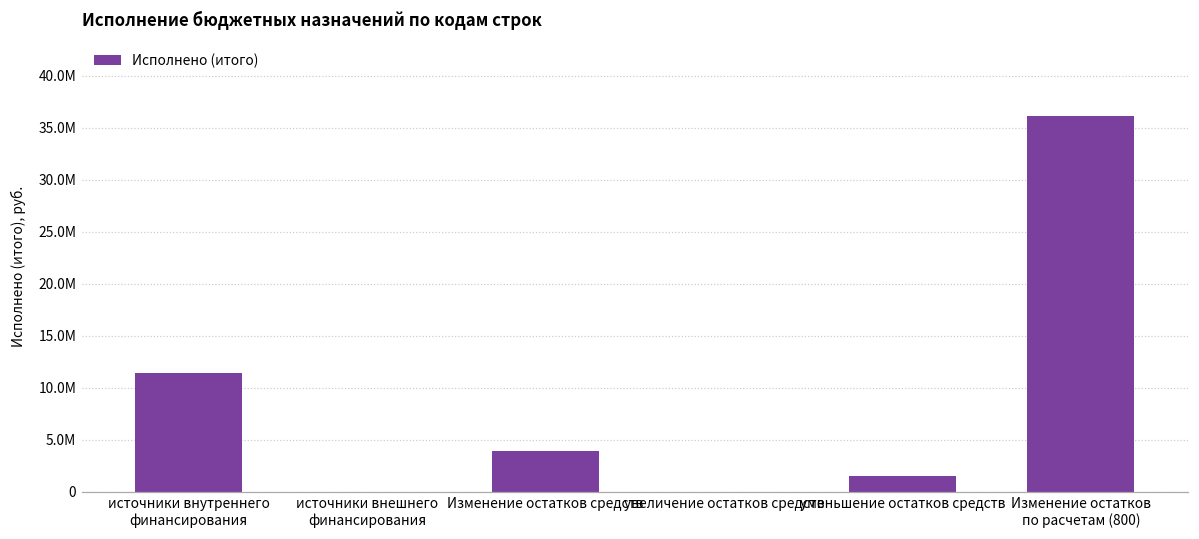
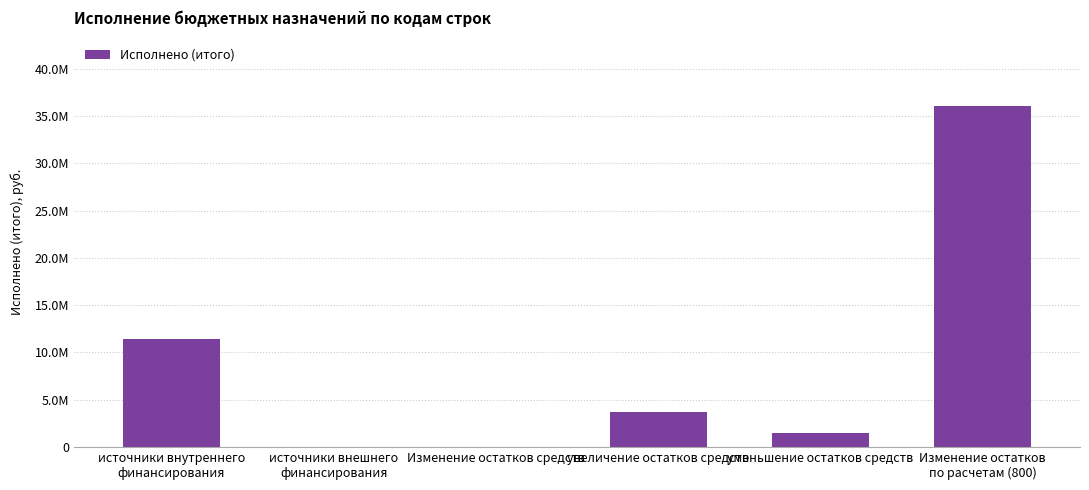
  {
    "источники внутреннего финансирования": 11000000,
    "источники внешнего финансирования": 0,
-   "Изменение остатков средств": 4000000,
-   "увеличение остатков средств": 0,
+   "Изменение остатков средств": 0,
+   "увеличение остатков средств": 4000000,
    "уменьшение остатков средств": 1000000,
    "Изменение остатков по расчетам (800)": 36000000
  }
